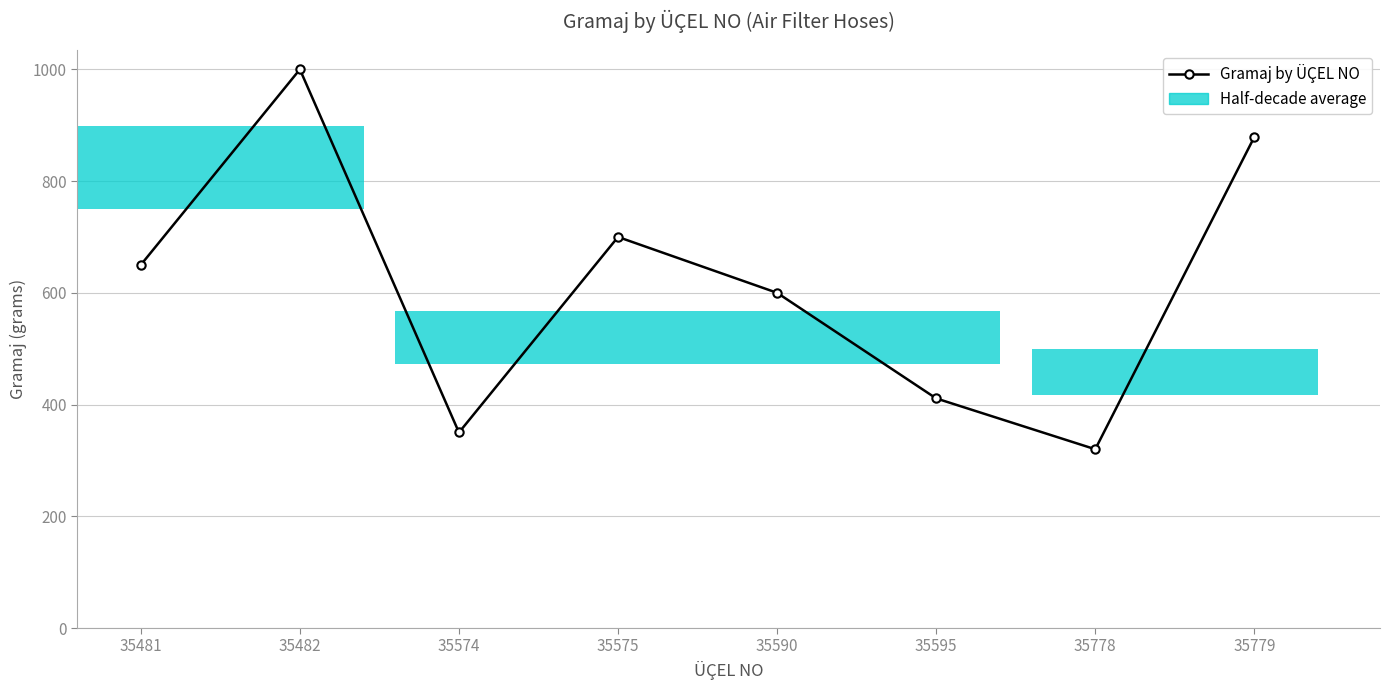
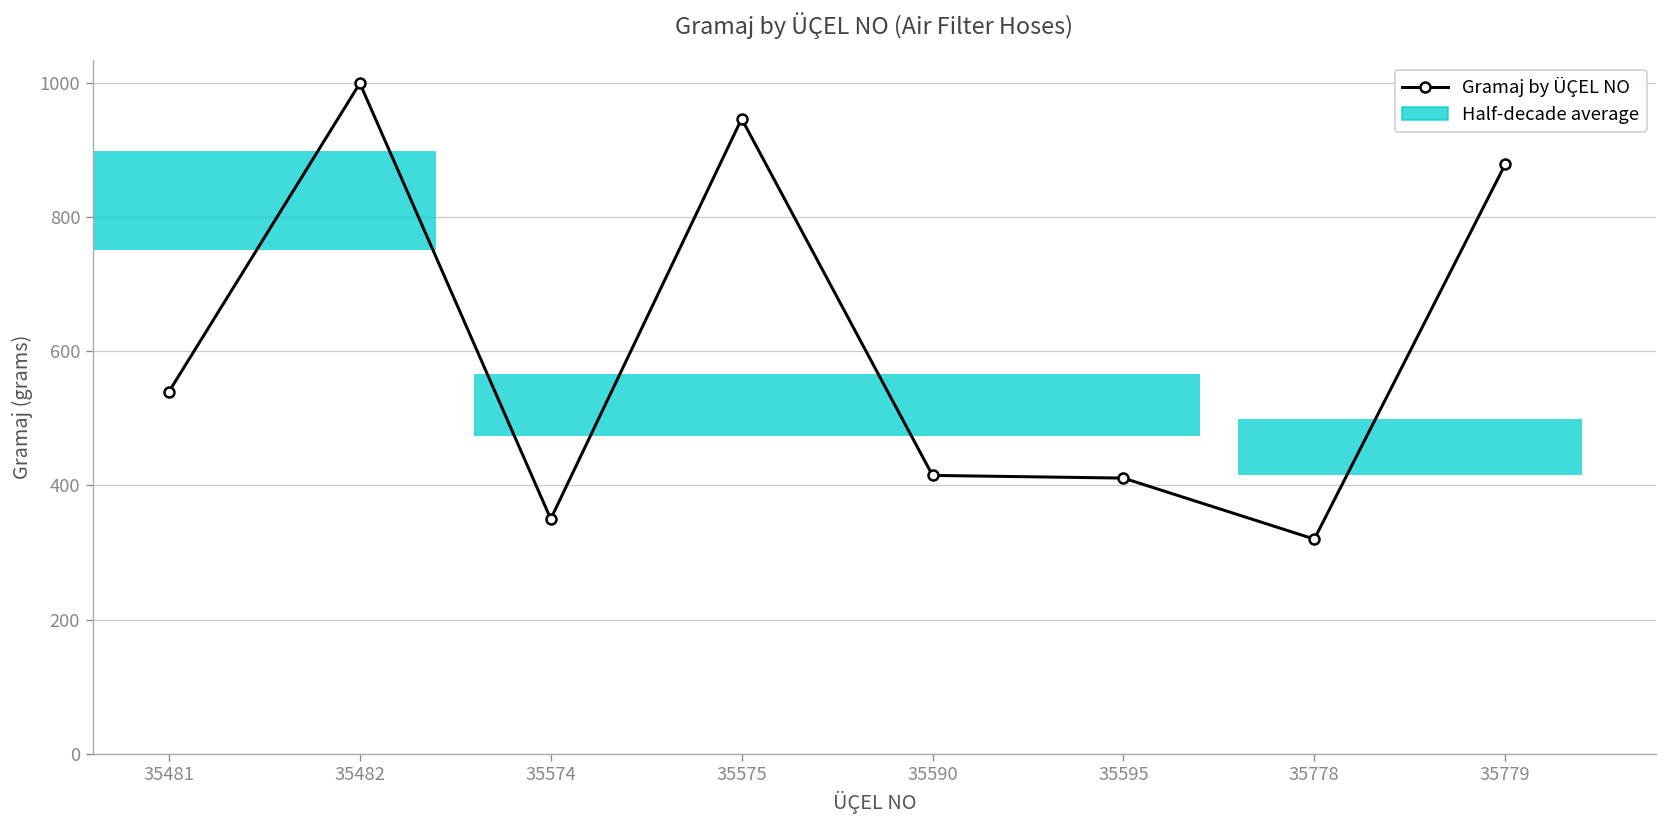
  {
    "Gramaj by ÜÇEL NO": {
-     "35481": 650,
+     "35481": 540,
      "35482": 1000,
      "35574": 350,
-     "35575": 700,
-     "35590": 600,
+     "35575": 950,
+     "35590": 420,
      "35595": 410,
      "35778": 320,
      "35779": 880
    }
  }
